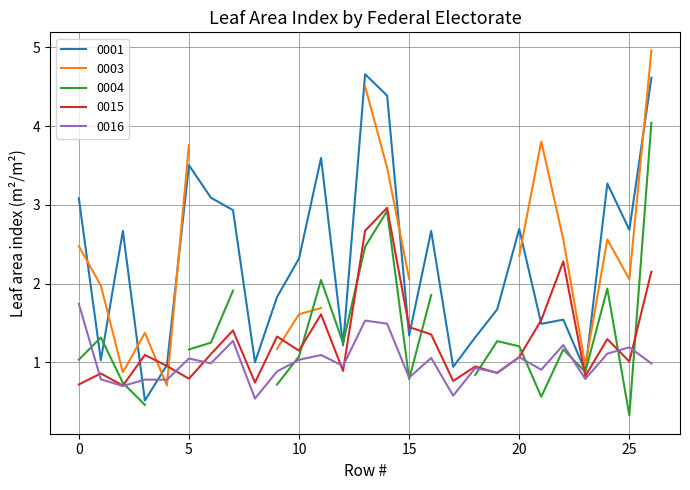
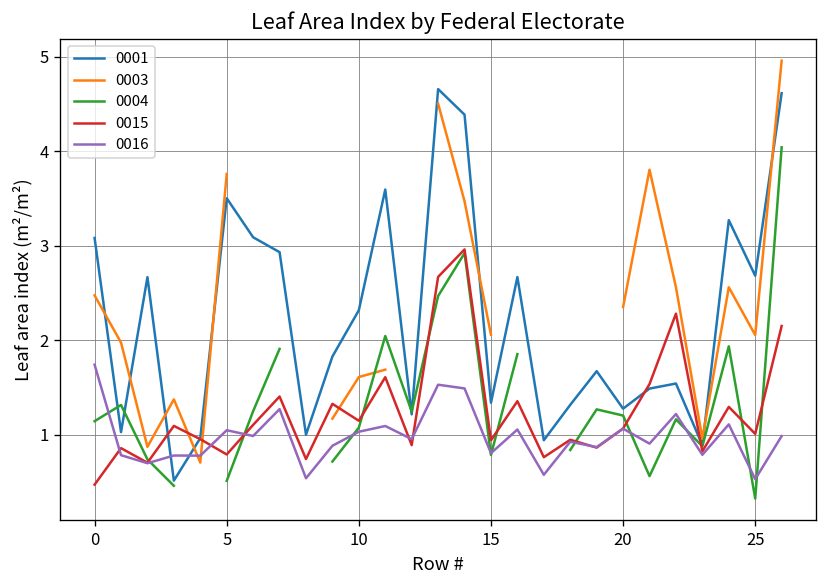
  {
    "0001": {
      "0": 3.1,
      "5": 3.5,
      "10": 2.3,
      "15": 1.3,
-     "20": 2.7,
+     "20": 1.3,
      "25": 2.7
    },
    "0003": {
      "0": 2.5,
      "5": 3.8,
      "10": 1.6,
      "15": 2.1,
      "20": 2.4,
      "25": 2.1
    },
    "0004": {
-     "0": 1.0,
-     "5": 1.2,
+     "0": 1.1,
+     "5": 0.5,
      "10": 1.1,
      "20": 1.2,
      "25": 0.3
    },
    "0015": {
-     "0": 0.7,
+     "0": 0.5,
      "5": 0.8,
      "10": 1.1,
-     "15": 1.4,
+     "15": 0.9,
      "25": 1.0
    },
    "0016": {
      "0": 1.7,
      "5": 1.0,
      "10": 1.0,
-     "25": 1.2
+     "25": 0.5
    }
  }
